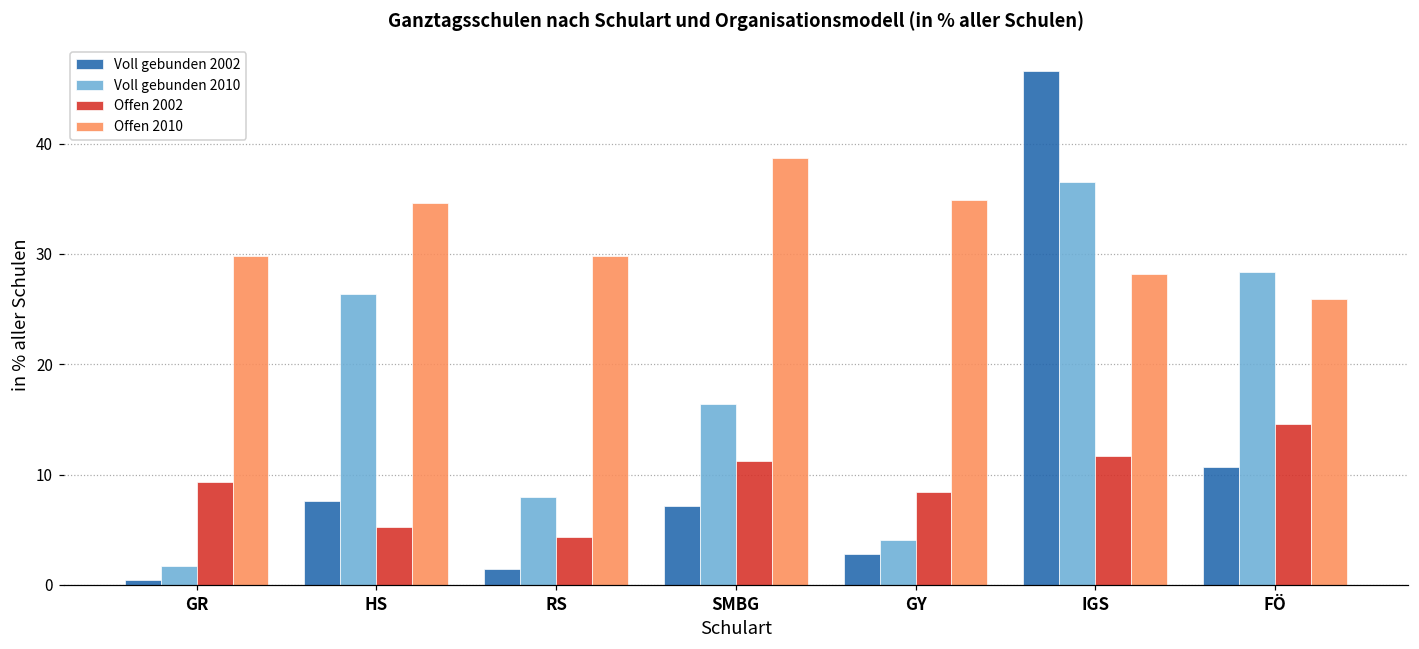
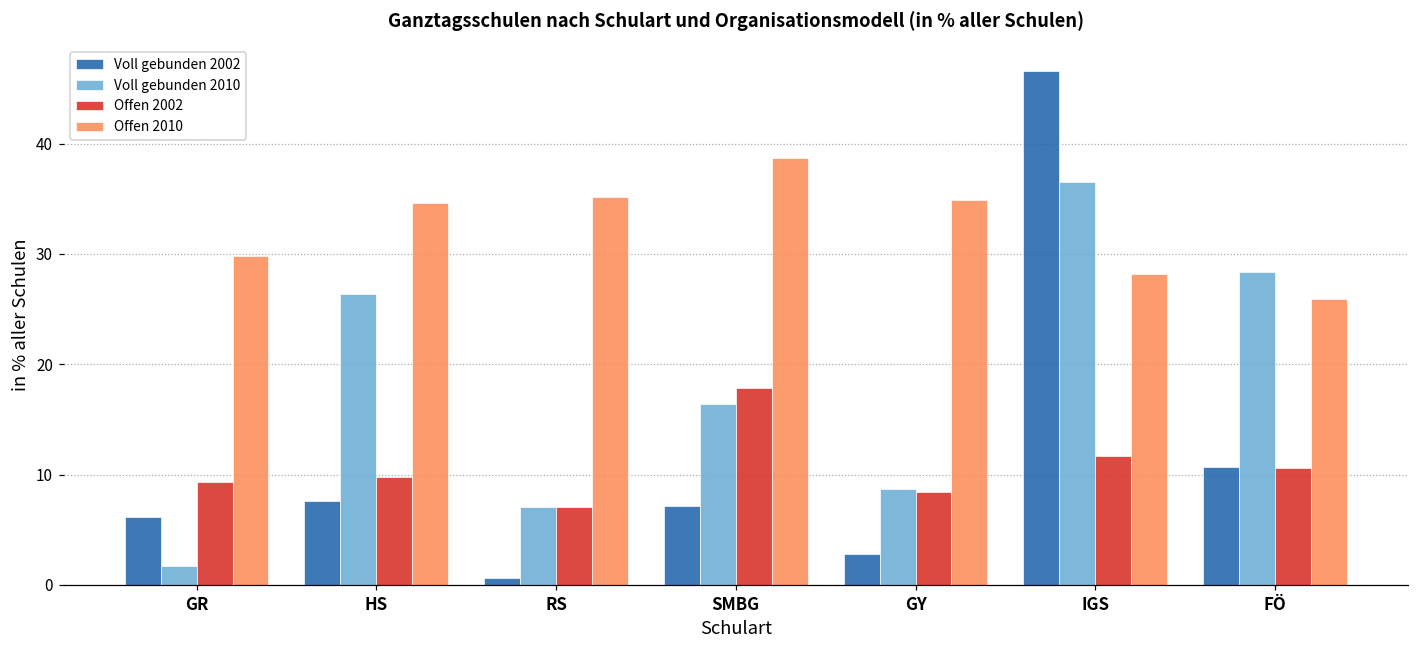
  {
    "Voll gebunden 2002": {
-     "GR": 0.5,
+     "GR": 6.1,
      "HS": 7.6,
-     "RS": 1.5,
+     "RS": 0.7,
      "SMBG": 7.1,
      "GY": 2.8,
      "IGS": 46.6,
      "FÖ": 10.7
    },
    "Voll gebunden 2010": {
      "GR": 1.7,
      "HS": 26.4,
-     "RS": 8.0,
+     "RS": 7.1,
      "SMBG": 16.4,
-     "GY": 4.0,
+     "GY": 8.7,
      "IGS": 36.5,
      "FÖ": 28.3
    },
    "Offen 2002": {
      "GR": 9.4,
-     "HS": 5.2,
-     "RS": 4.3,
-     "SMBG": 11.2,
+     "HS": 9.8,
+     "RS": 7.1,
+     "SMBG": 17.9,
      "GY": 8.4,
      "IGS": 11.7,
-     "FÖ": 14.6
+     "FÖ": 10.6
    },
    "Offen 2010": {
      "GR": 29.8,
      "HS": 34.6,
-     "RS": 29.8,
+     "RS": 35.2,
      "SMBG": 38.7,
      "GY": 34.9,
      "IGS": 28.2,
      "FÖ": 26.0
    }
  }
